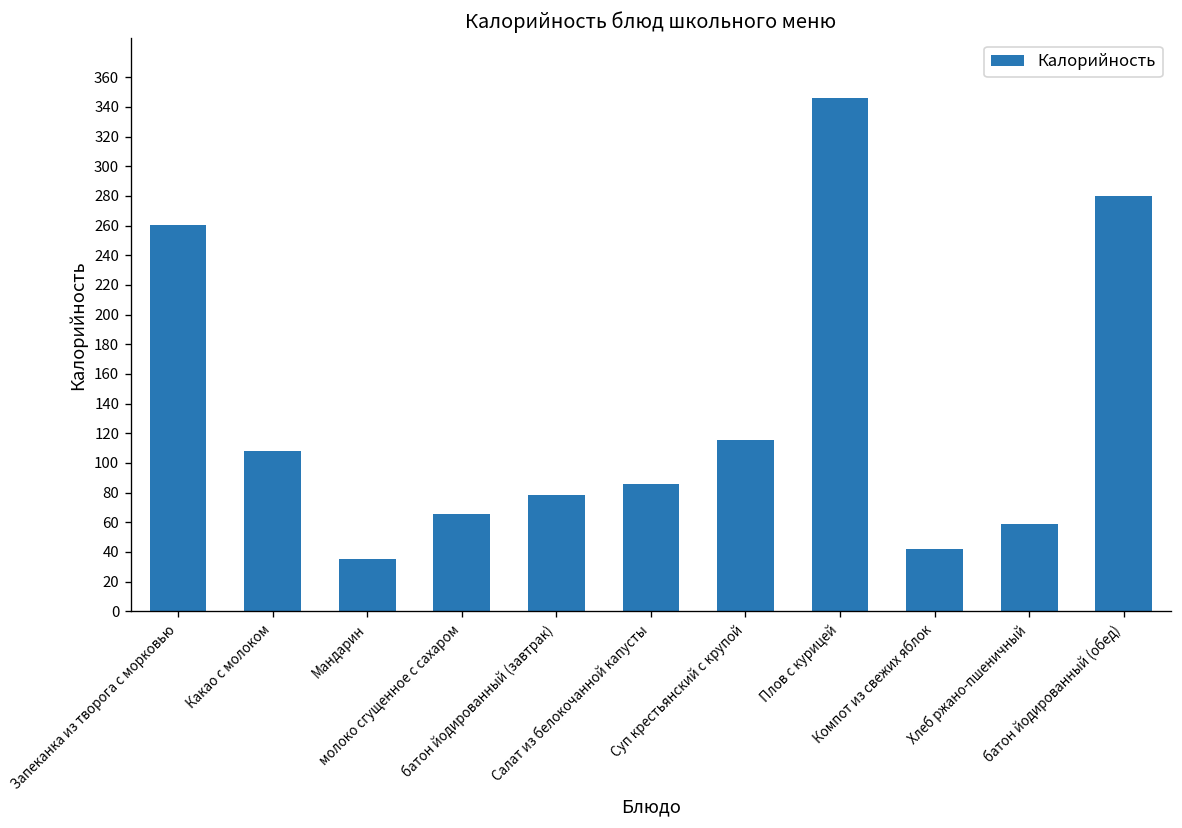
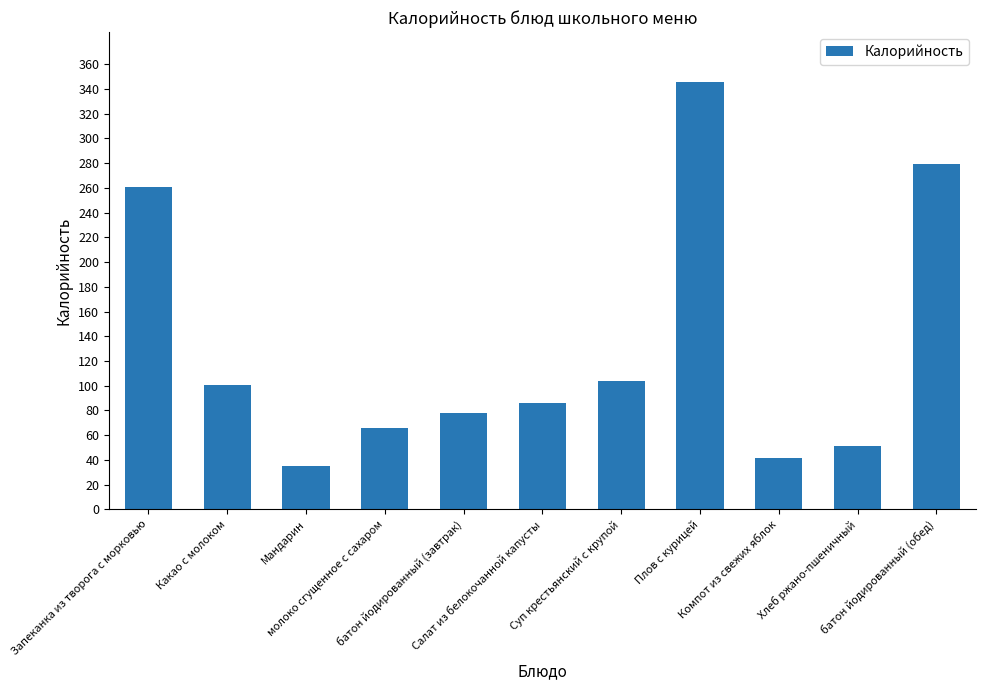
  {
    "Запеканка из творога с морковью": 260,
-   "Какао с молоком": 108,
+   "Какао с молоком": 100,
    "Мандарин": 35,
    "молоко сгущенное с сахаром": 66,
    "батон йодированный (завтрак)": 78,
    "Салат из белокочанной капусты": 86,
-   "Суп крестьянский с крупой": 116,
+   "Суп крестьянский с крупой": 104,
    "Плов с курицей": 346,
    "Компот из свежих яблок": 42,
-   "Хлеб ржано-пшеничный": 59,
+   "Хлеб ржано-пшеничный": 51,
    "батон йодированный (обед)": 280
  }
